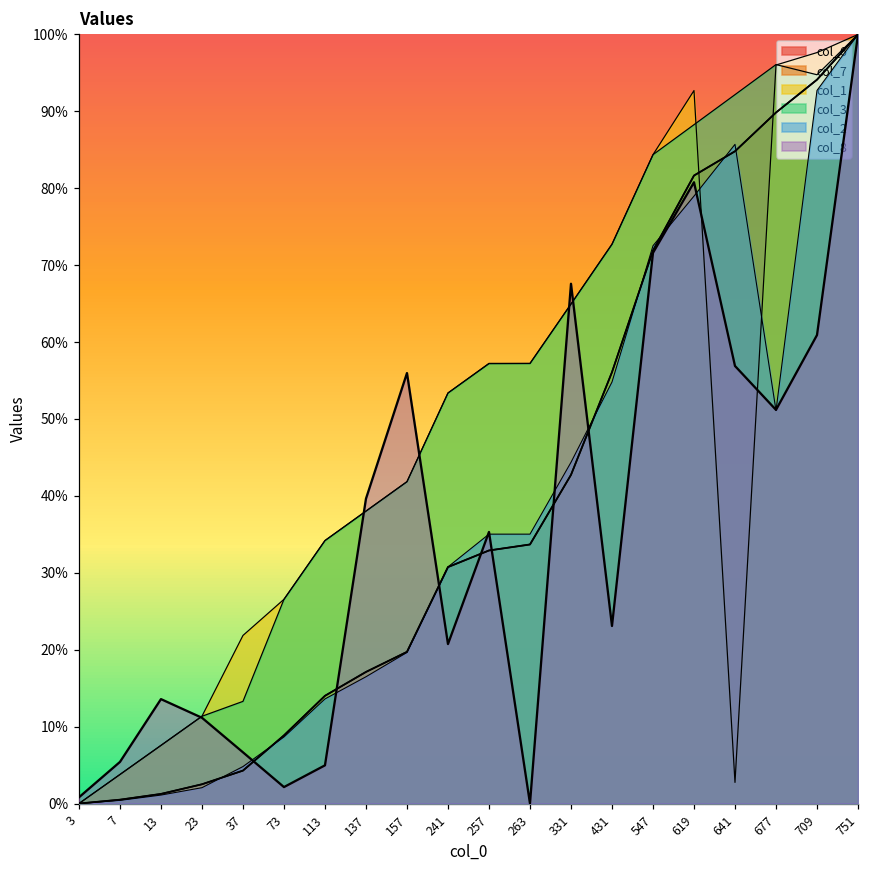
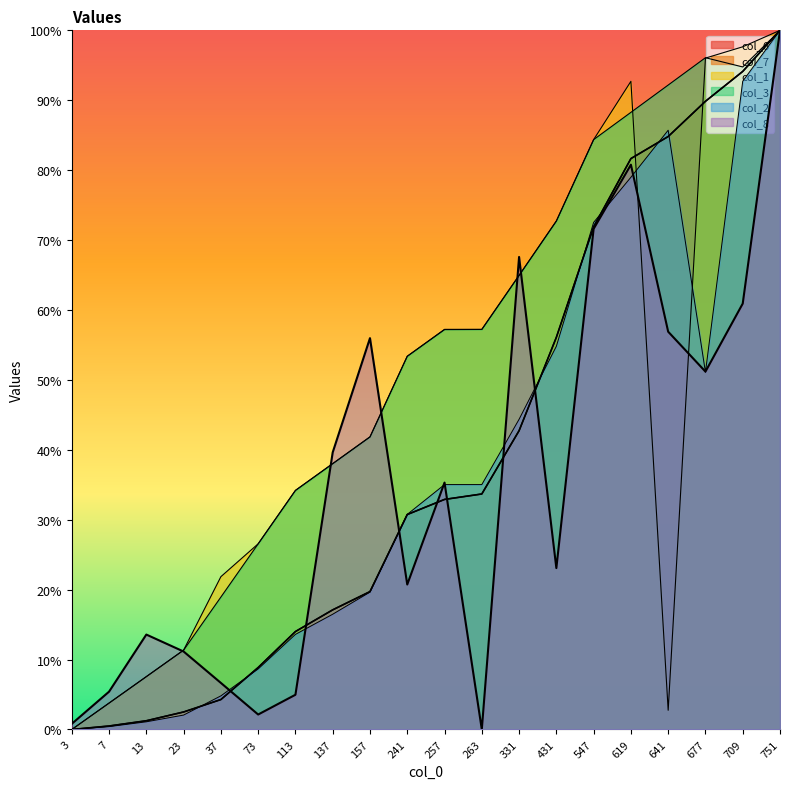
  {
    "col_1": {
      "37": "22%",
      "619": "93%",
      "641": "3%"
    },
    "col_3": {
-     "37": "13%",
+     "37": "19%",
      "619": "88%",
      "641": "92%"
    },
    "col_2": {
      "23": "2%",
      "37": "5%",
      "113": "14%",
      "137": "16%",
      "263": "35%",
      "331": "44%",
      "431": "55%",
      "547": "73%",
      "619": "79%",
      "641": "86%"
    },
    "col_8": {
      "3": "1%",
      "7": "5%",
      "13": "14%",
      "37": "7%",
      "73": "2%",
      "113": "5%",
      "137": "40%",
      "157": "56%",
      "241": "21%",
      "263": "0%",
      "331": "68%",
      "431": "23%",
      "619": "81%",
      "641": "57%",
      "709": "61%"
    }
  }
